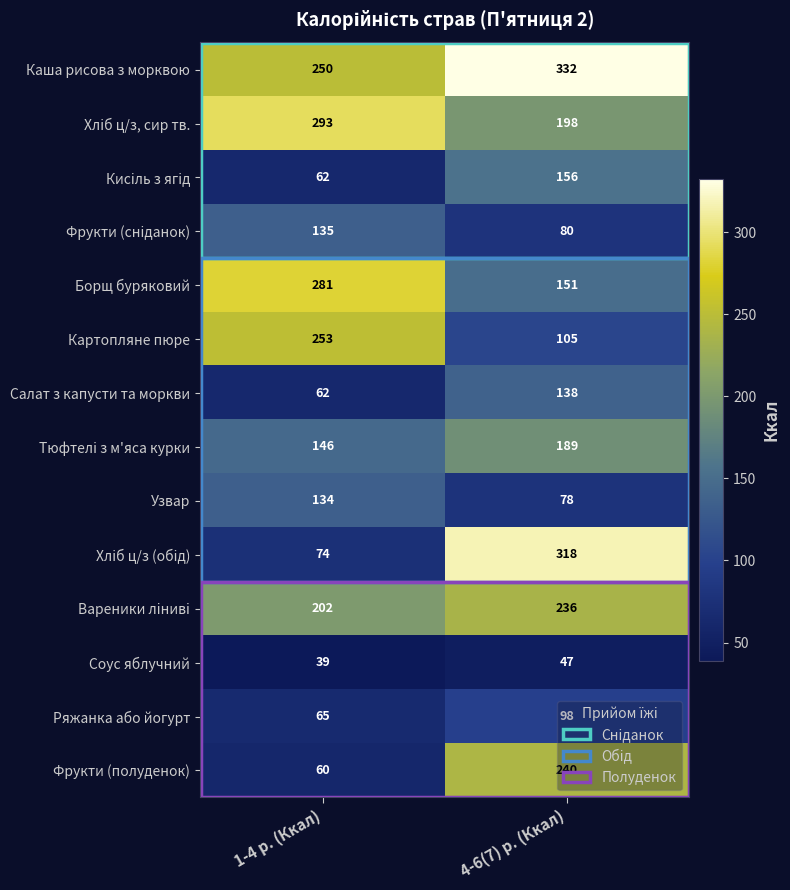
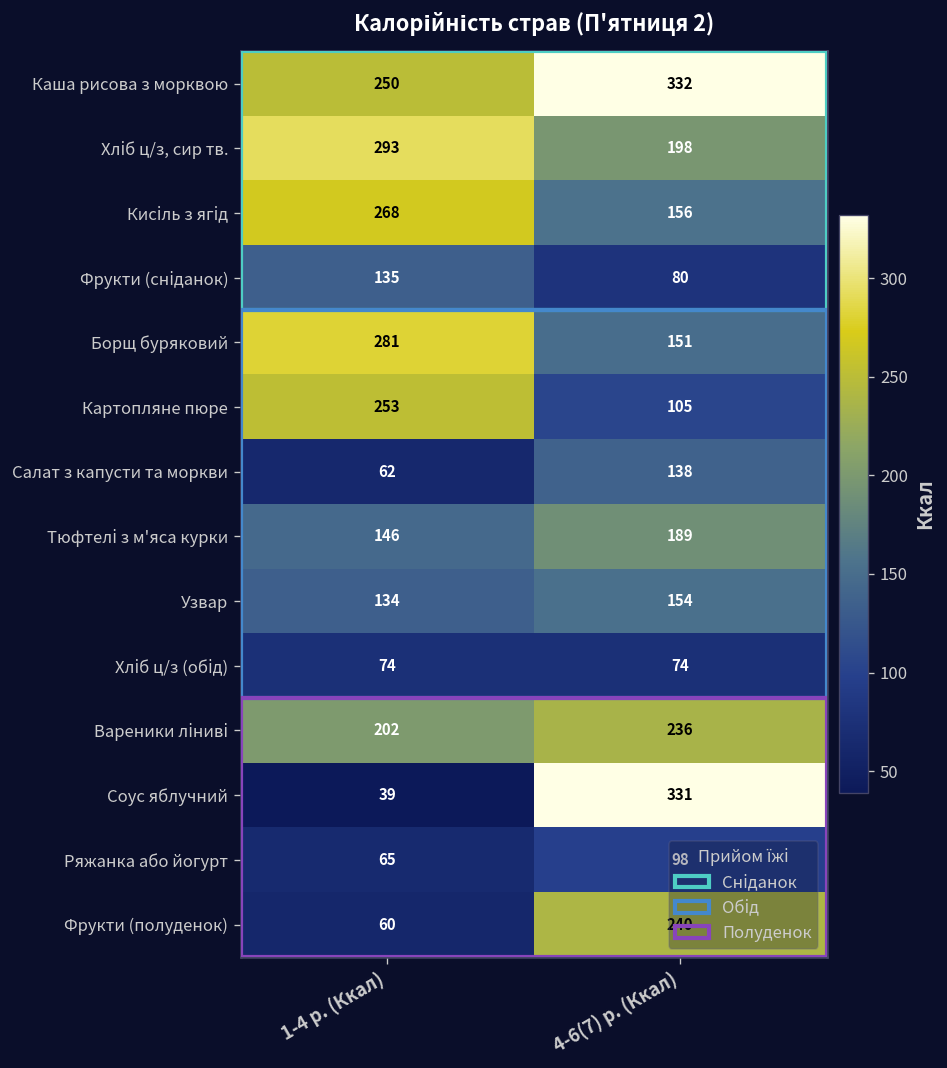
  {
    "Каша рисова з морквою": {
      "1-4 р. (Ккал)": 250,
      "4-6(7) р. (Ккал)": 332
    },
    "Хліб ц/з, сир тв.": {
      "1-4 р. (Ккал)": 293,
      "4-6(7) р. (Ккал)": 198
    },
    "Кисіль з ягід": {
-     "1-4 р. (Ккал)": 62,
+     "1-4 р. (Ккал)": 268,
      "4-6(7) р. (Ккал)": 156
    },
    "Фрукти (сніданок)": {
      "1-4 р. (Ккал)": 135,
      "4-6(7) р. (Ккал)": 80
    },
    "Борщ буряковий": {
      "1-4 р. (Ккал)": 281,
      "4-6(7) р. (Ккал)": 151
    },
    "Картопляне пюре": {
      "1-4 р. (Ккал)": 253,
      "4-6(7) р. (Ккал)": 105
    },
    "Салат з капусти та моркви": {
      "1-4 р. (Ккал)": 62,
      "4-6(7) р. (Ккал)": 138
    },
    "Тюфтелі з м'яса курки": {
      "1-4 р. (Ккал)": 146,
      "4-6(7) р. (Ккал)": 189
    },
    "Узвар": {
      "1-4 р. (Ккал)": 134,
-     "4-6(7) р. (Ккал)": 78
+     "4-6(7) р. (Ккал)": 154
    },
    "Хліб ц/з (обід)": {
      "1-4 р. (Ккал)": 74,
-     "4-6(7) р. (Ккал)": 318
+     "4-6(7) р. (Ккал)": 74
    },
    "Вареники ліниві": {
      "1-4 р. (Ккал)": 202,
      "4-6(7) р. (Ккал)": 236
    },
    "Соус яблучний": {
      "1-4 р. (Ккал)": 39,
-     "4-6(7) р. (Ккал)": 47
+     "4-6(7) р. (Ккал)": 331
    },
    "Ряжанка або йогурт": {
      "1-4 р. (Ккал)": 65
    },
    "Фрукти (полуденок)": {
      "1-4 р. (Ккал)": 60
    }
  }
